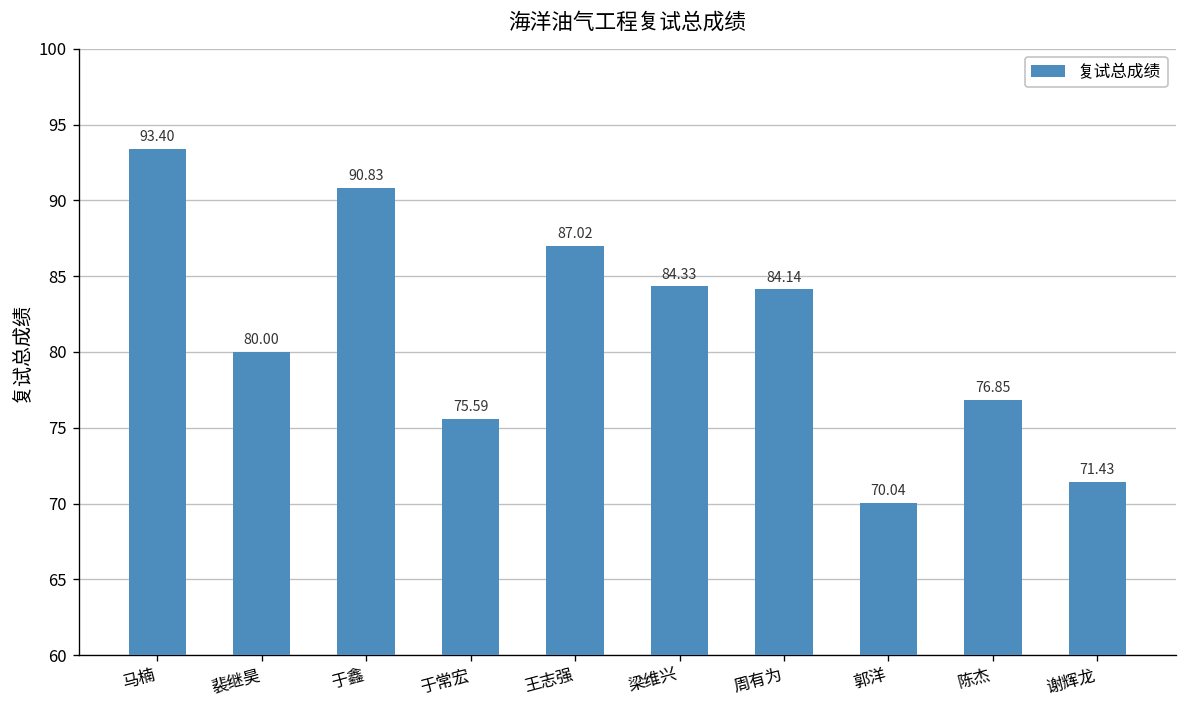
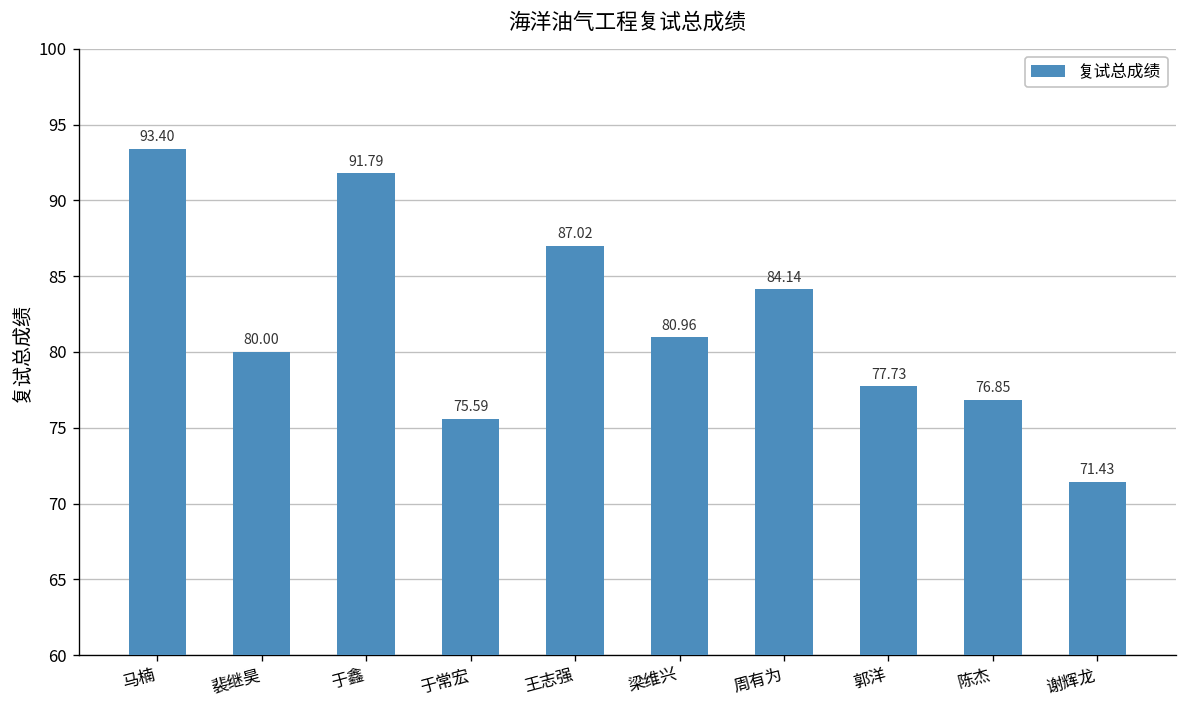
  {
    "马楠": 93.40,
    "裴继昊": 80.00,
-   "于鑫": 90.83,
+   "于鑫": 91.79,
    "于常宏": 75.59,
    "王志强": 87.02,
-   "梁维兴": 84.33,
+   "梁维兴": 80.96,
    "周有为": 84.14,
-   "郭洋": 70.04,
+   "郭洋": 77.73,
    "陈杰": 76.85,
    "谢辉龙": 71.43
  }
